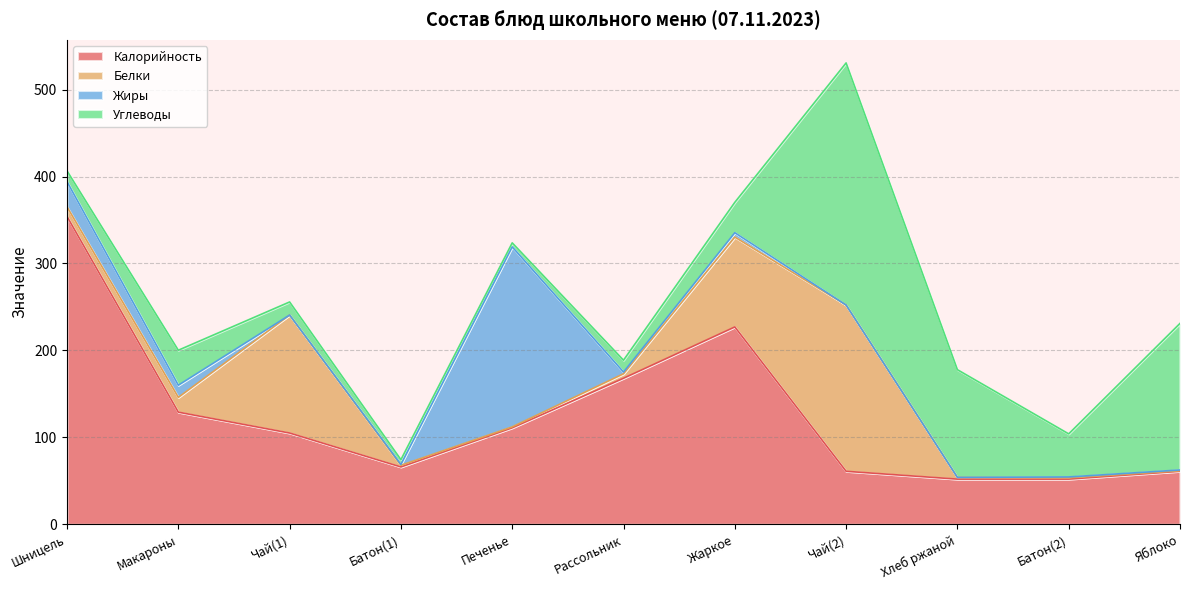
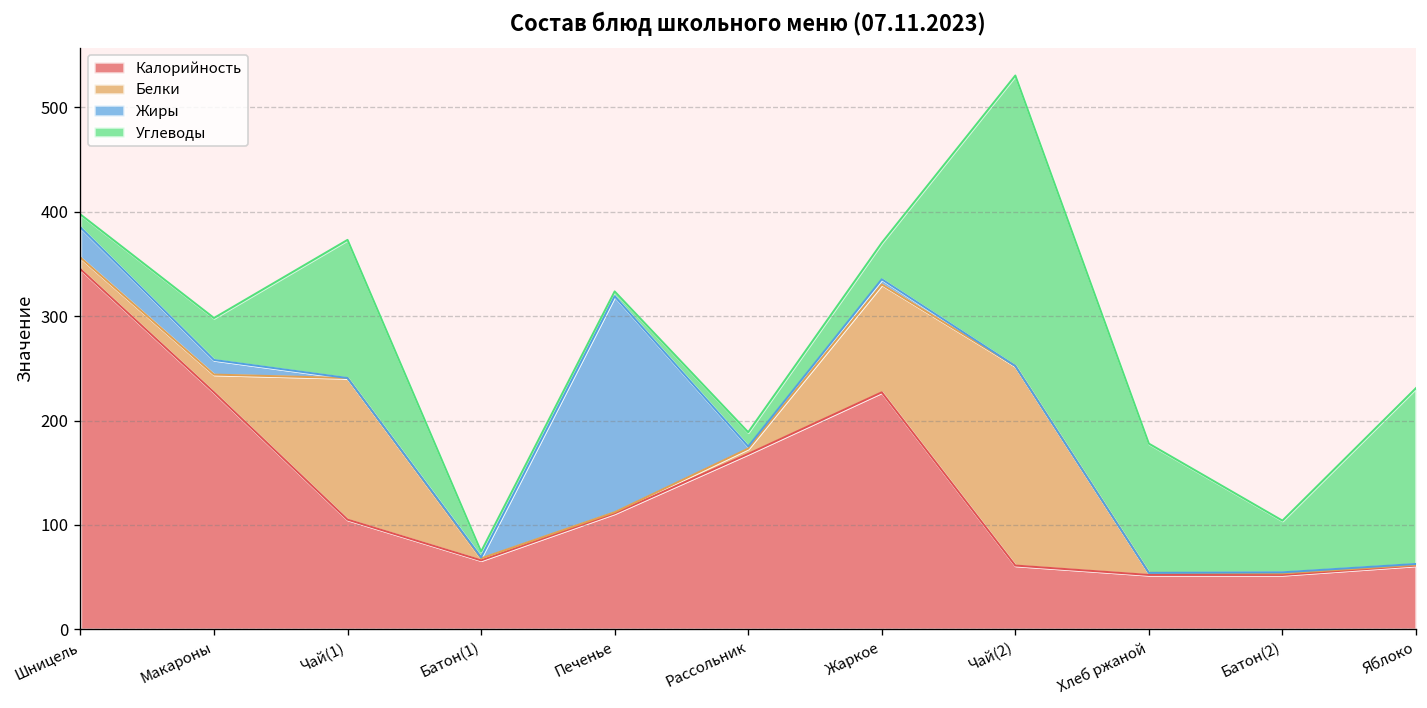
  {
    "Калорийность": {
-     "Шницель": 354,
-     "Макароны": 130,
+     "Шницель": 345,
+     "Макароны": 230,
      "Чай(1)": 110,
      "Рассольник": 170,
      "Жаркое": 230,
      "Чай(2)": 60
    },
    "Белки": {
      "Шницель": 10,
      "Макароны": 20,
      "Жаркое": 100
    },
    "Жиры": {
      "Шницель": 30,
      "Макароны": 10,
      "Печенье": 210,
      "Жаркое": 10
    },
    "Углеводы": {
      "Шницель": 10,
      "Макароны": 40,
-     "Чай(1)": 20,
+     "Чай(1)": 130,
      "Батон(1)": 10,
      "Печенье": 0,
      "Рассольник": 10,
      "Жаркое": 30,
      "Чай(2)": 280,
      "Хлеб ржаной": 120,
      "Батон(2)": 50,
      "Яблоко": 170
    }
  }
